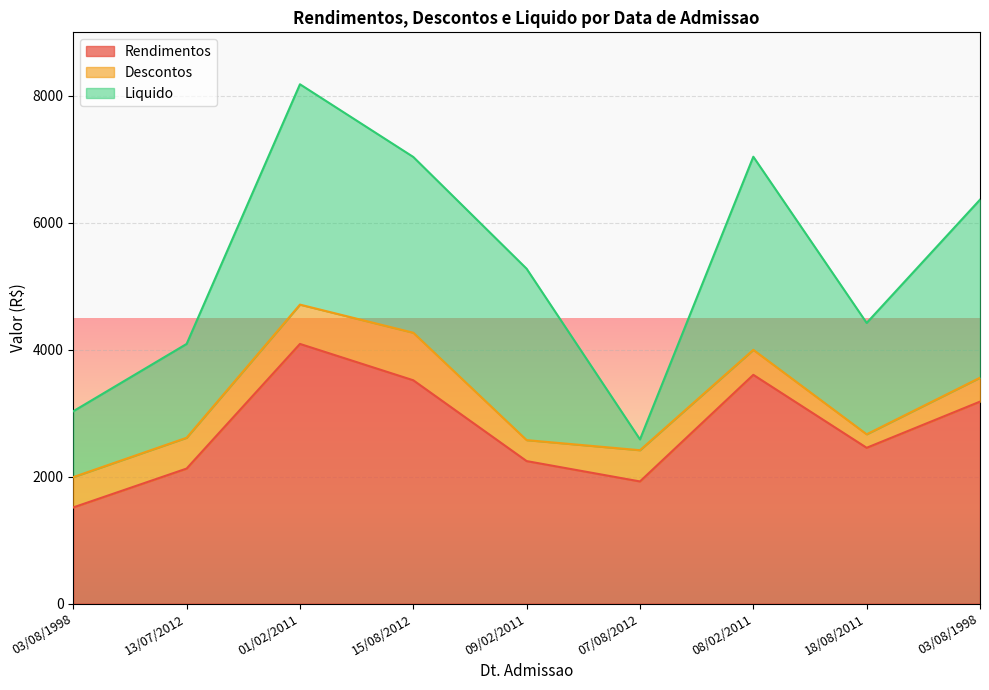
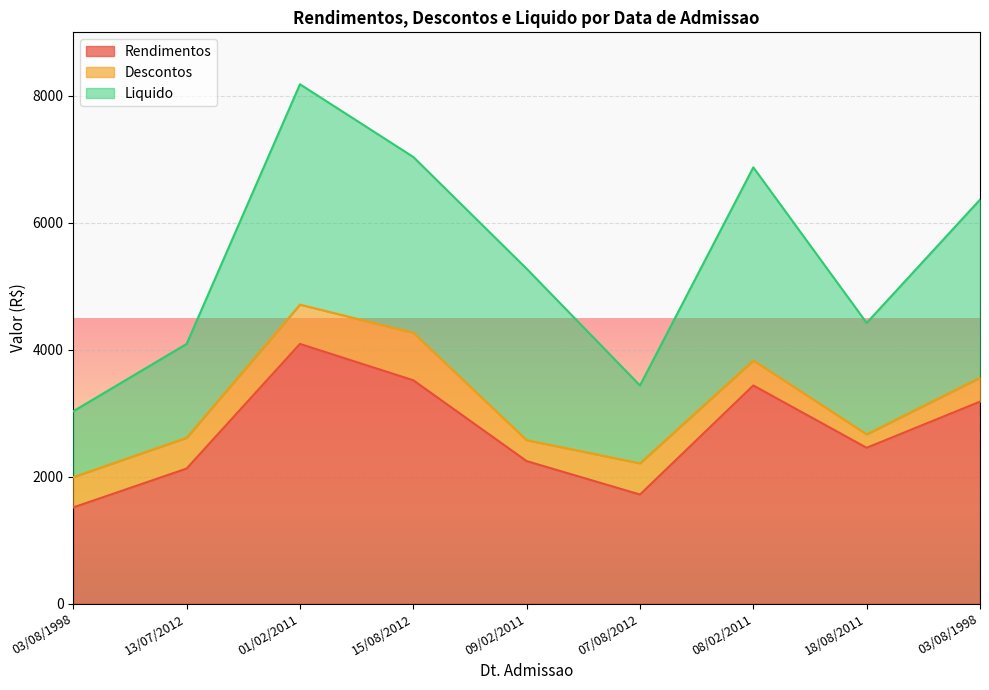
  {
    "Rendimentos": {
      "13/07/2012": 2100,
      "01/02/2011": 4100,
      "15/08/2012": 3500,
      "09/02/2011": 2200,
-     "07/08/2012": 1900,
-     "08/02/2011": 3600,
+     "07/08/2012": 1700,
+     "08/02/2011": 3400,
      "18/08/2011": 2500
    },
    "Descontos": {
      "13/07/2012": 500,
      "01/02/2011": 600,
      "15/08/2012": 700,
      "09/02/2011": 300,
      "07/08/2012": 500,
      "08/02/2011": 400,
      "18/08/2011": 200
    },
    "Liquido": {
      "13/07/2012": 1500,
      "01/02/2011": 3500,
      "15/08/2012": 2800,
      "09/02/2011": 2700,
-     "07/08/2012": 200,
+     "07/08/2012": 1200,
      "08/02/2011": 3000,
      "18/08/2011": 1800
    }
  }
